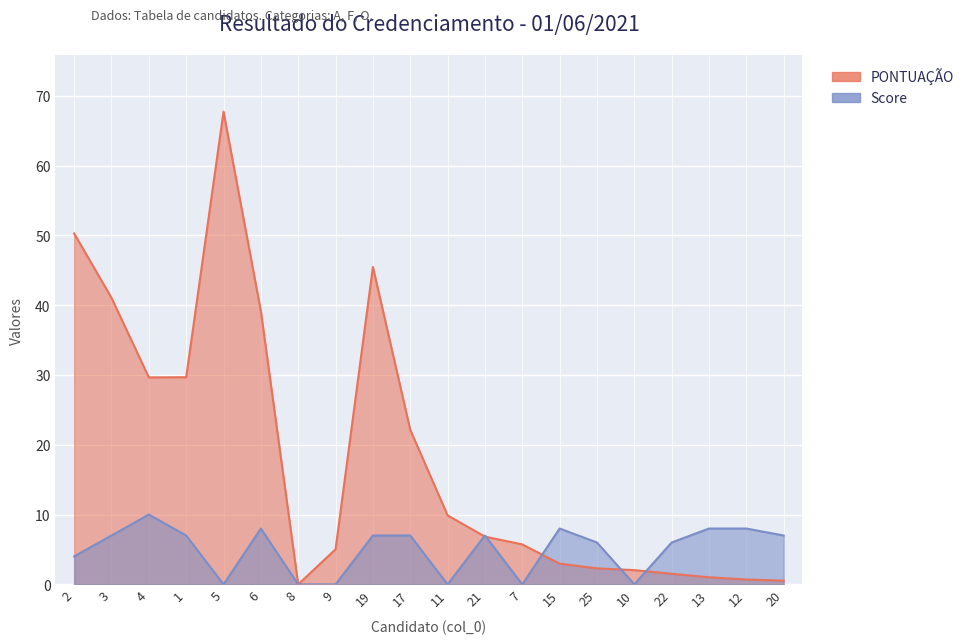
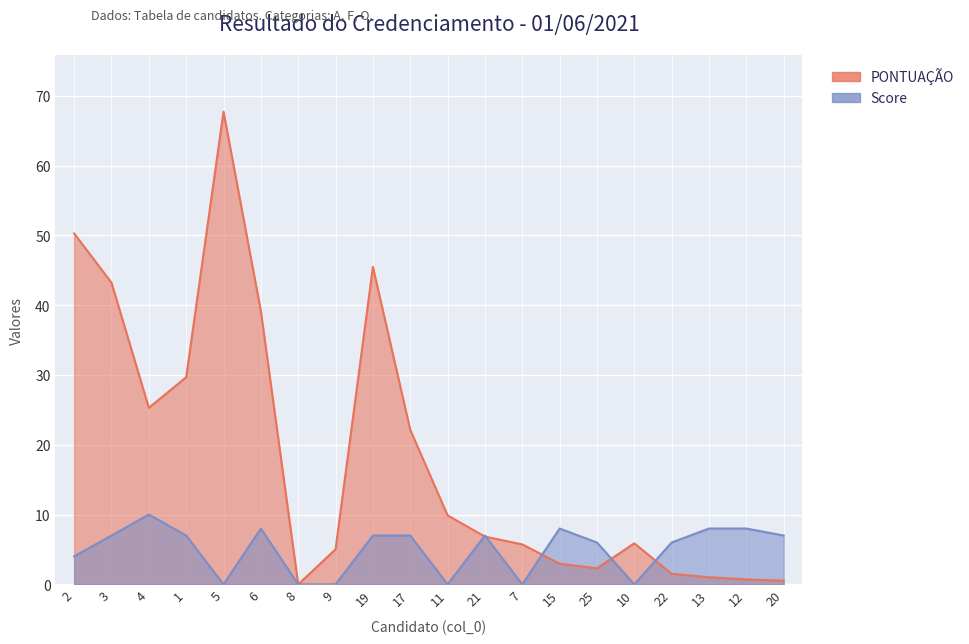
  {
    "PONTUAÇÃO": {
      "2": 50,
-     "3": 41,
-     "4": 30,
+     "3": 43,
+     "4": 25,
      "1": 30,
      "5": 68,
      "6": 39,
      "9": 5,
      "19": 45,
      "17": 22,
      "11": 10,
      "7": 6,
      "15": 3,
      "25": 2,
-     "10": 2,
+     "10": 6,
      "22": 2,
      "13": 1,
      "12": 1,
      "20": 1
    },
    "Score": {
      "2": 4,
      "3": 7,
      "4": 10,
      "1": 7,
      "5": 0,
      "6": 8,
      "9": 0,
      "19": 7,
      "17": 7,
      "11": 0,
      "7": 0,
      "15": 8,
      "25": 6,
      "10": 0,
      "22": 6,
      "13": 8,
      "12": 8,
      "20": 7
    }
  }
